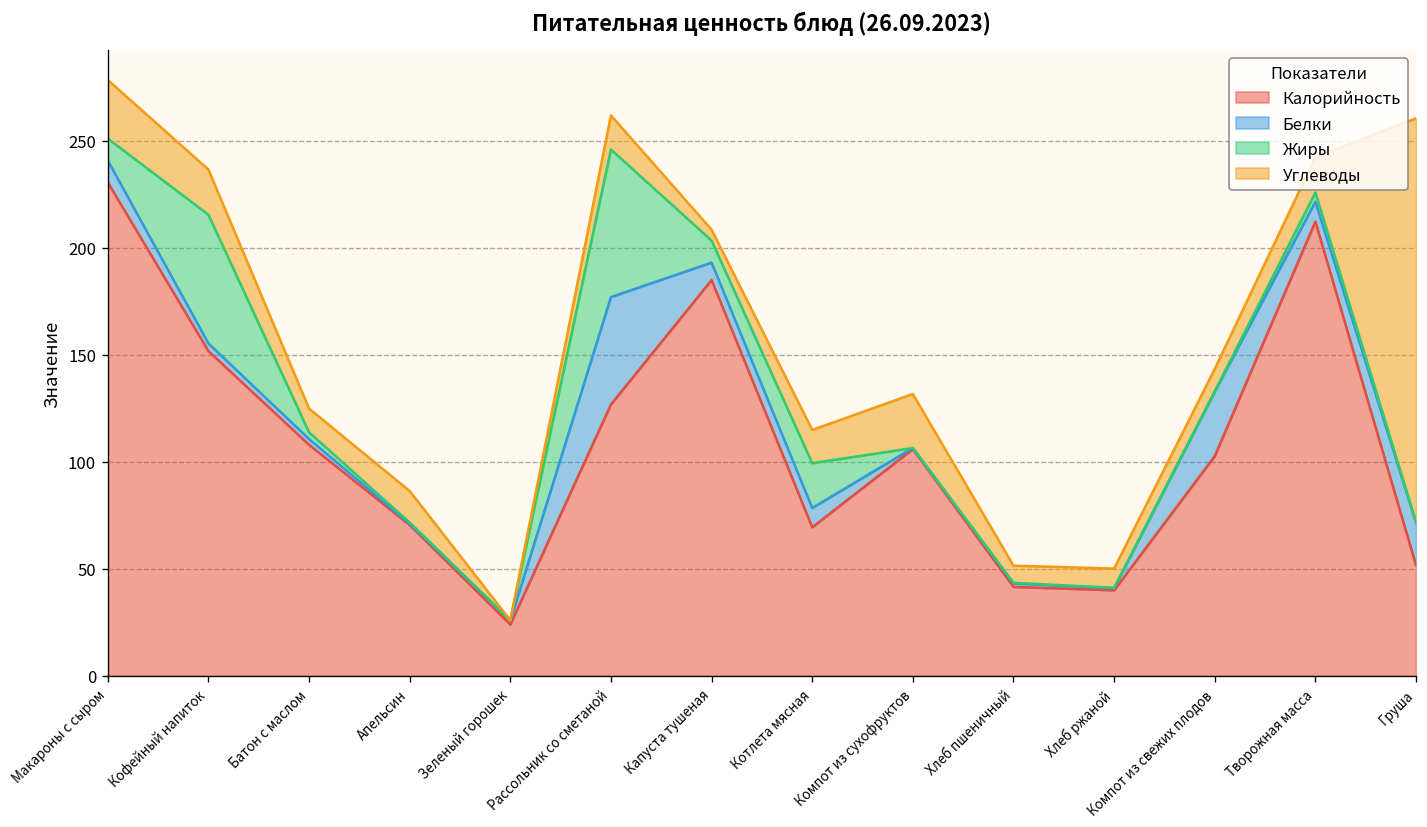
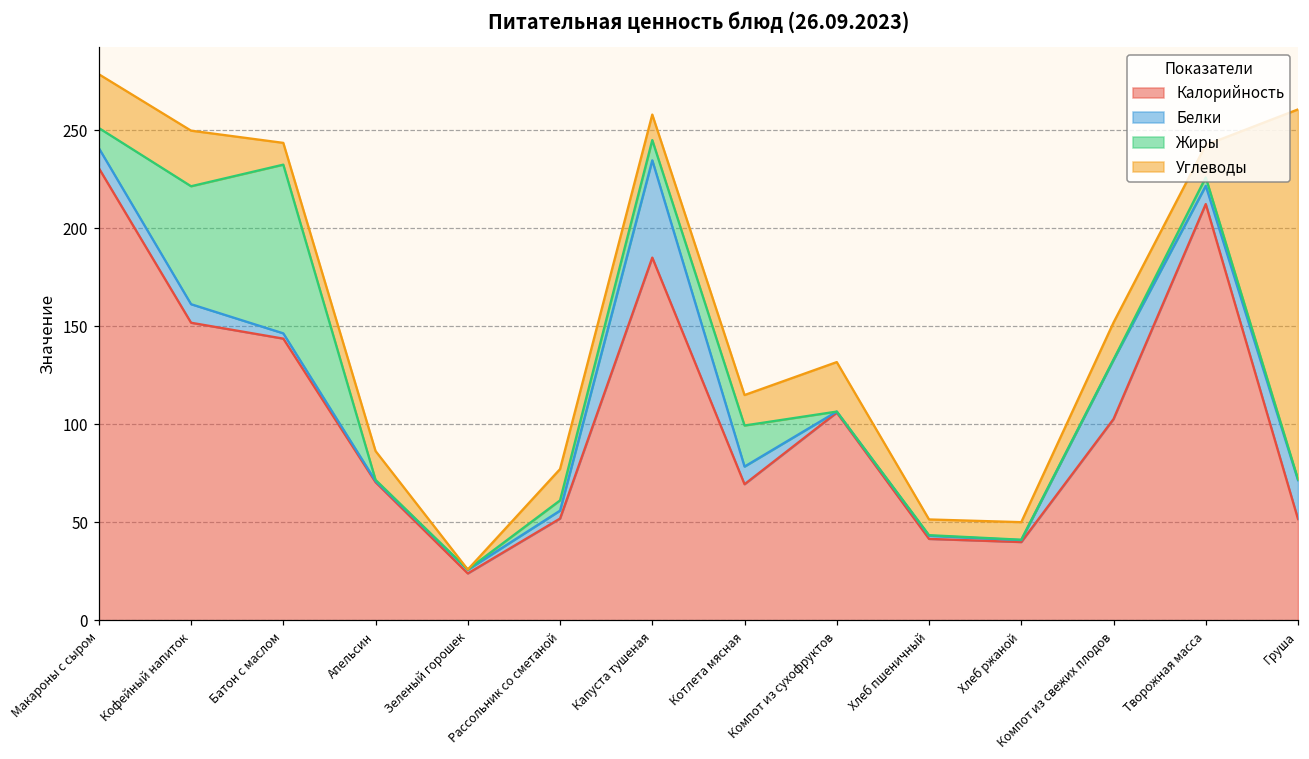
  {
    "Калорийность": {
      "Макароны с сыром": 231,
      "Кофейный напиток": 152,
-     "Батон с маслом": 108,
+     "Батон с маслом": 144,
      "Зеленый горошек": 24,
-     "Рассольник со сметаной": 127,
+     "Рассольник со сметаной": 52,
      "Капуста тушеная": 185,
      "Котлета мясная": 69,
      "Хлеб пшеничный": 42,
      "Компот из свежих плодов": 103,
      "Творожная масса": 212,
      "Груша": 52
    },
    "Белки": {
      "Макароны с сыром": 10,
-     "Кофейный напиток": 4,
+     "Кофейный напиток": 9,
      "Батон с маслом": 3,
-     "Рассольник со сметаной": 50,
-     "Капуста тушеная": 8,
+     "Рассольник со сметаной": 4,
+     "Капуста тушеная": 50,
      "Котлета мясная": 9,
      "Творожная масса": 9
    },
    "Жиры": {
      "Макароны с сыром": 10,
      "Кофейный напиток": 60,
-     "Батон с маслом": 3,
-     "Рассольник со сметаной": 69,
+     "Батон с маслом": 86,
+     "Рассольник со сметаной": 5,
      "Капуста тушеная": 10,
      "Котлета мясная": 21,
      "Творожная масса": 4
    },
    "Углеводы": {
      "Макароны с сыром": 27,
-     "Кофейный напиток": 21,
+     "Кофейный напиток": 28,
      "Батон с маслом": 11,
      "Апельсин": 15,
      "Рассольник со сметаной": 16,
-     "Капуста тушеная": 5,
+     "Капуста тушеная": 13,
      "Котлета мясная": 16,
      "Компот из сухофруктов": 25,
      "Хлеб пшеничный": 8,
      "Хлеб ржаной": 9,
-     "Компот из свежих плодов": 10,
+     "Компот из свежих плодов": 19,
      "Груша": 189
    }
  }
